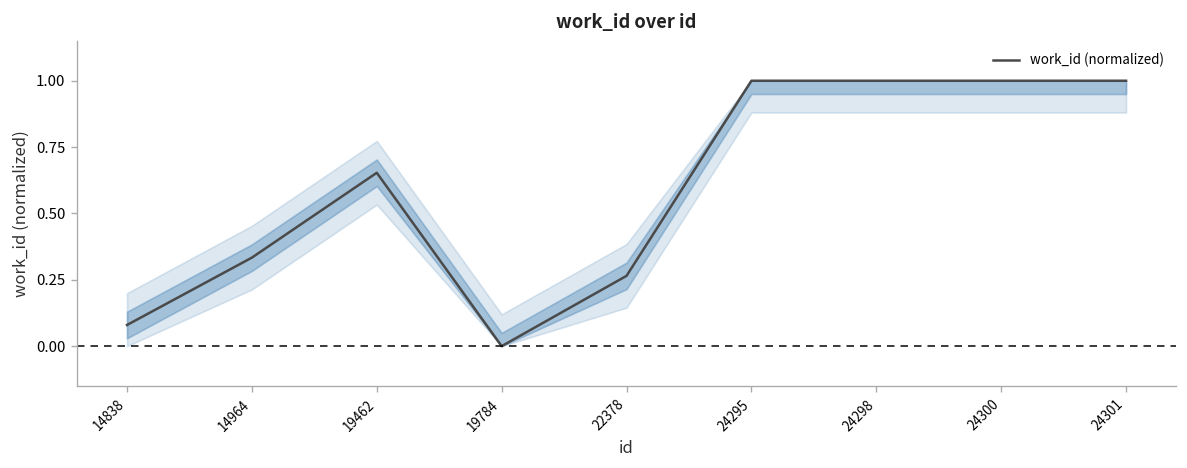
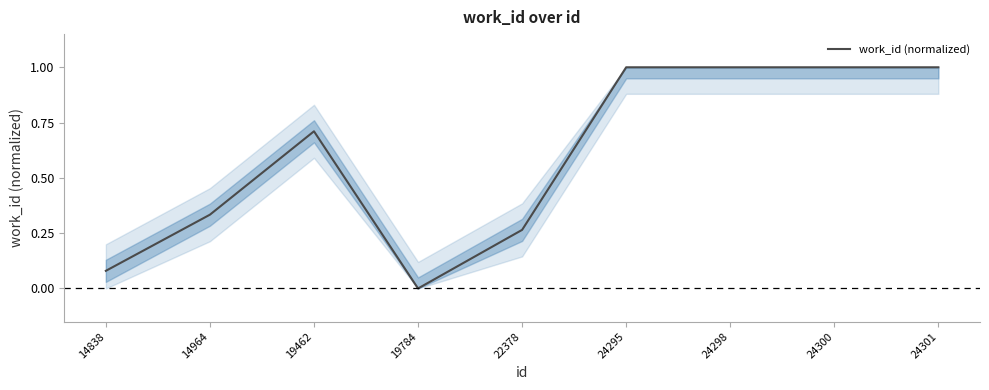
  {
    "work_id (normalized)": {
      "14838": 0.08,
      "14964": 0.33,
-     "19462": 0.65,
+     "19462": 0.71,
      "19784": 0.00,
      "22378": 0.26
    }
  }
